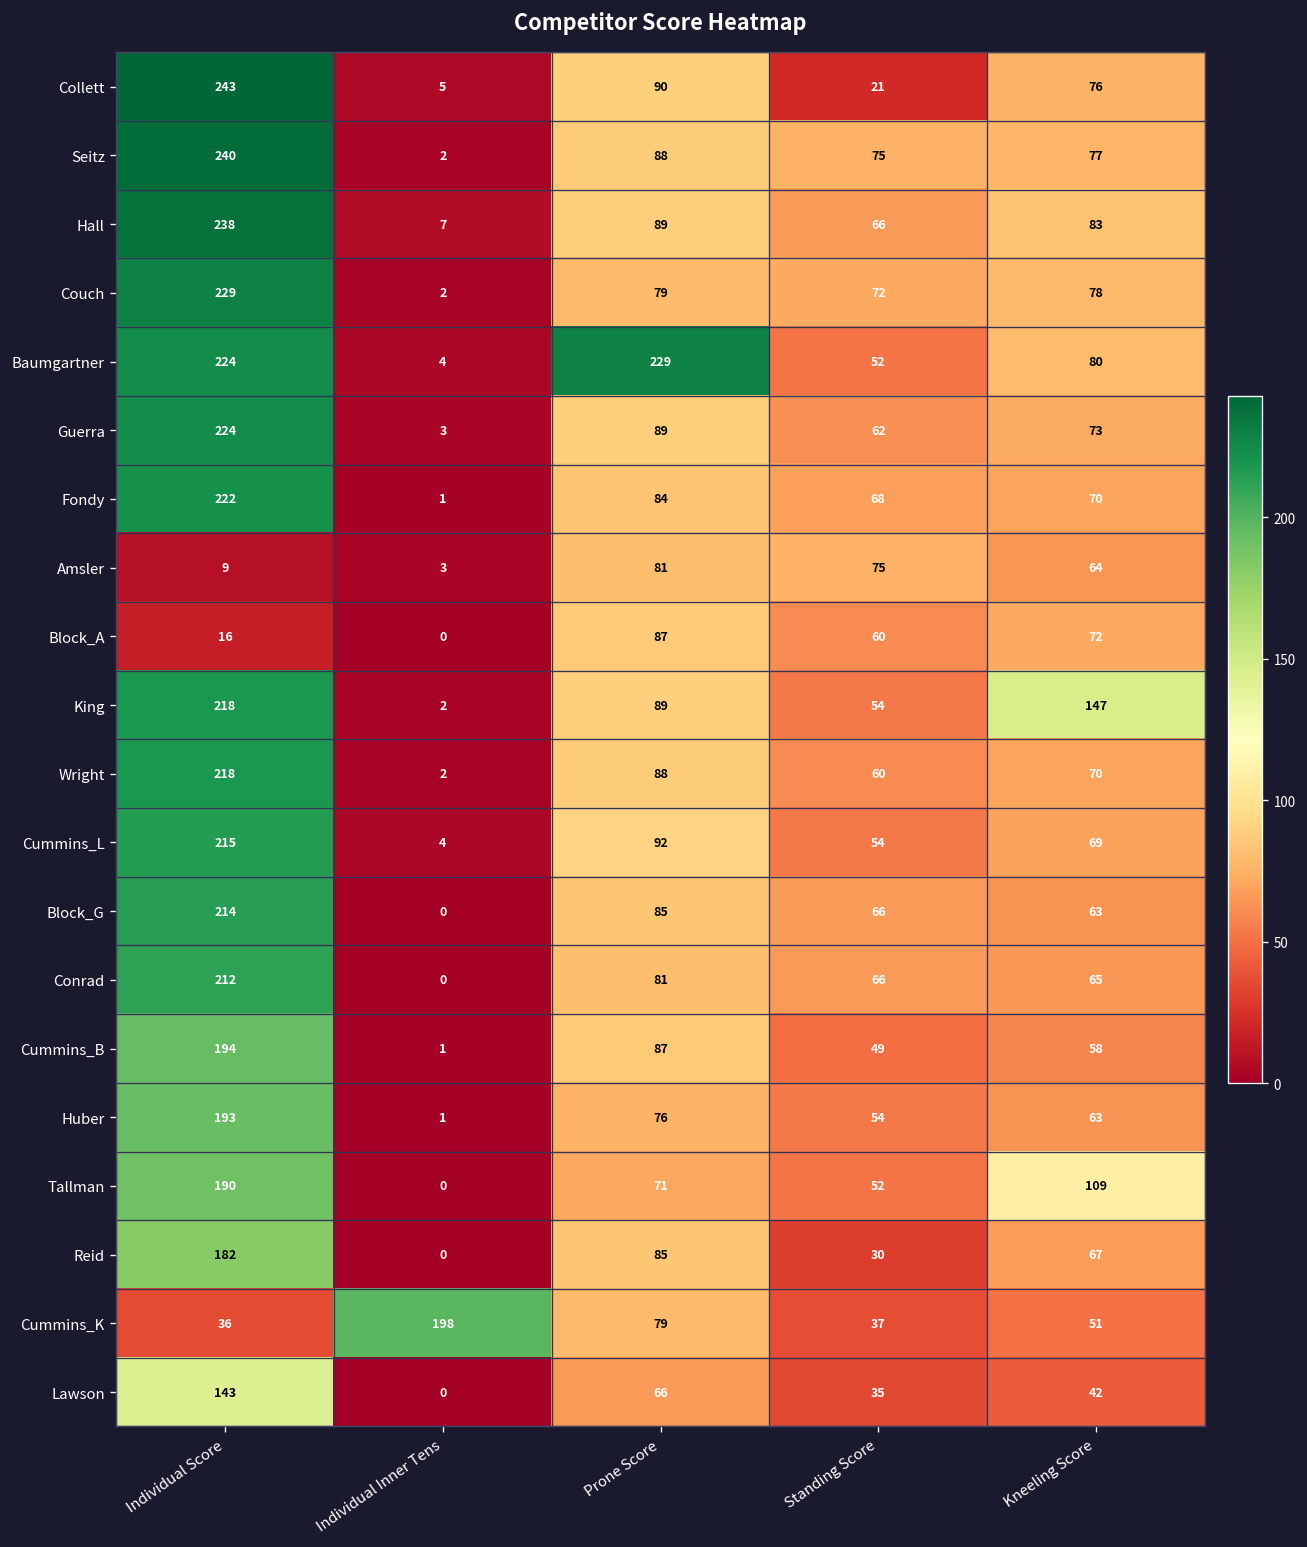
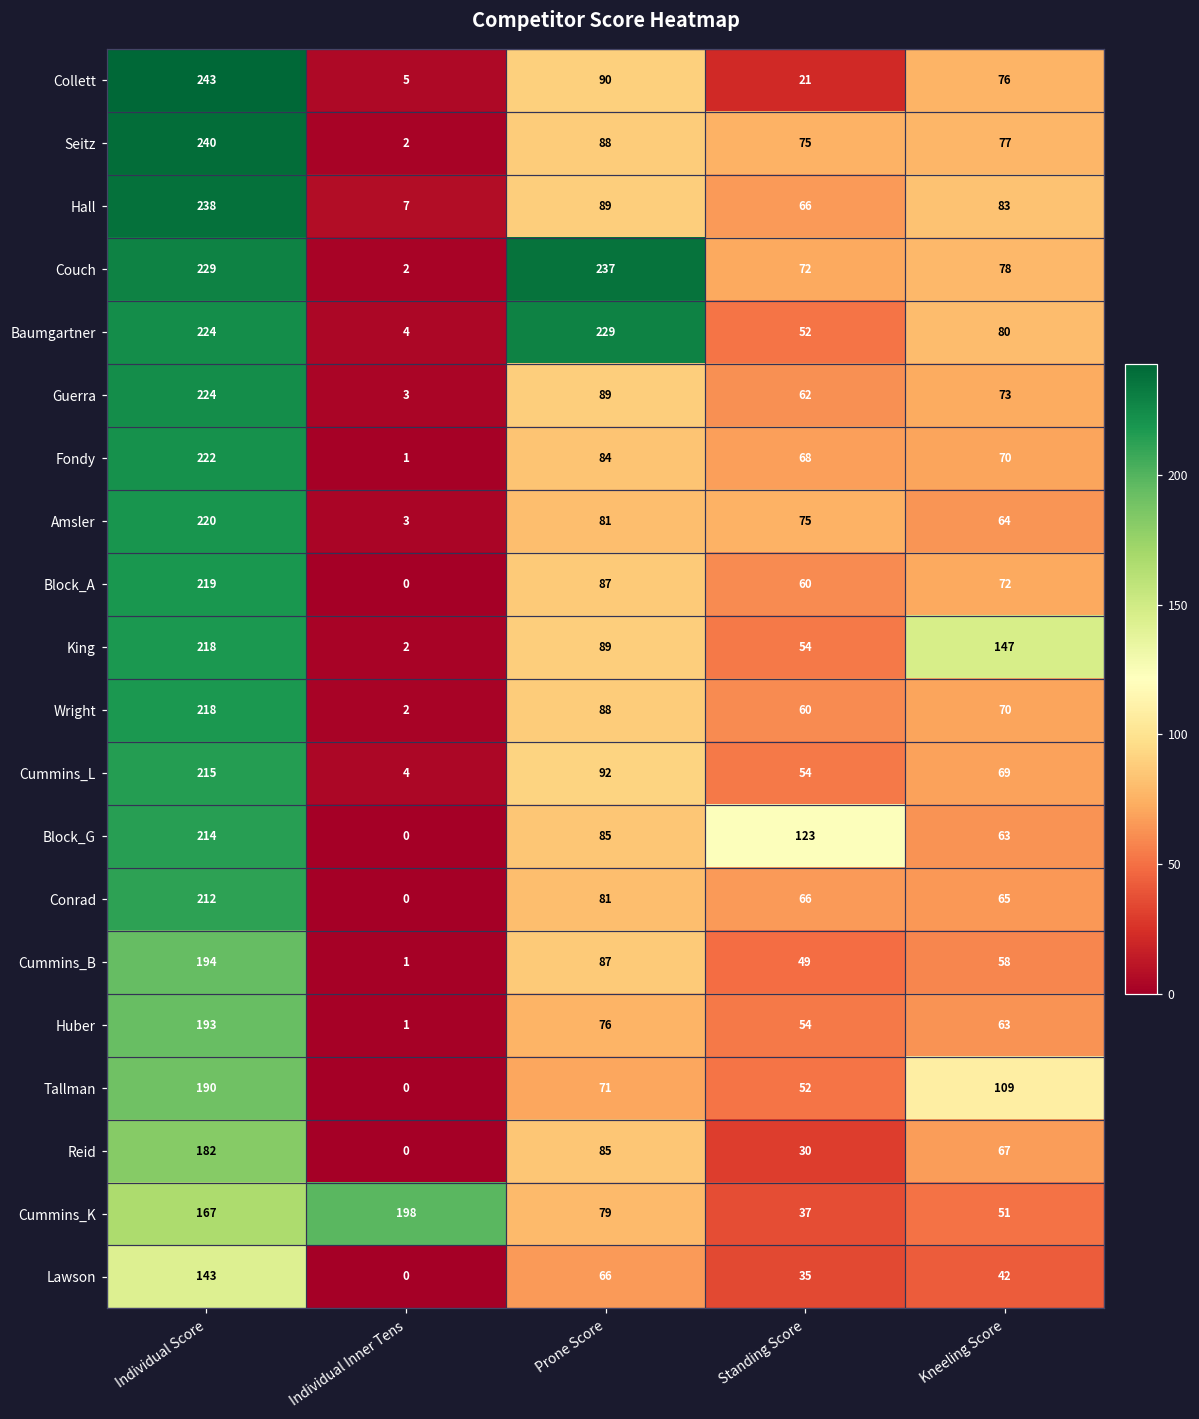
  {
    "Collett": {
      "Individual Score": 243,
      "Individual Inner Tens": 5,
      "Prone Score": 90,
      "Standing Score": 21,
      "Kneeling Score": 76
    },
    "Seitz": {
      "Individual Score": 240,
      "Individual Inner Tens": 2,
      "Prone Score": 88,
      "Standing Score": 75,
      "Kneeling Score": 77
    },
    "Hall": {
      "Individual Score": 238,
      "Individual Inner Tens": 7,
      "Prone Score": 89,
      "Standing Score": 66,
      "Kneeling Score": 83
    },
    "Couch": {
      "Individual Score": 229,
      "Individual Inner Tens": 2,
-     "Prone Score": 79,
+     "Prone Score": 237,
      "Standing Score": 72,
      "Kneeling Score": 78
    },
    "Baumgartner": {
      "Individual Score": 224,
      "Individual Inner Tens": 4,
      "Prone Score": 229,
      "Standing Score": 52,
      "Kneeling Score": 80
    },
    "Guerra": {
      "Individual Score": 224,
      "Individual Inner Tens": 3,
      "Prone Score": 89,
      "Standing Score": 62,
      "Kneeling Score": 73
    },
    "Fondy": {
      "Individual Score": 222,
      "Individual Inner Tens": 1,
      "Prone Score": 84,
      "Standing Score": 68,
      "Kneeling Score": 70
    },
    "Amsler": {
-     "Individual Score": 9,
+     "Individual Score": 220,
      "Individual Inner Tens": 3,
      "Prone Score": 81,
      "Standing Score": 75,
      "Kneeling Score": 64
    },
    "Block_A": {
-     "Individual Score": 16,
+     "Individual Score": 219,
      "Individual Inner Tens": 0,
      "Prone Score": 87,
      "Standing Score": 60,
      "Kneeling Score": 72
    },
    "King": {
      "Individual Score": 218,
      "Individual Inner Tens": 2,
      "Prone Score": 89,
      "Standing Score": 54,
      "Kneeling Score": 147
    },
    "Wright": {
      "Individual Score": 218,
      "Individual Inner Tens": 2,
      "Prone Score": 88,
      "Standing Score": 60,
      "Kneeling Score": 70
    },
    "Cummins_L": {
      "Individual Score": 215,
      "Individual Inner Tens": 4,
      "Prone Score": 92,
      "Standing Score": 54,
      "Kneeling Score": 69
    },
    "Block_G": {
      "Individual Score": 214,
      "Individual Inner Tens": 0,
      "Prone Score": 85,
-     "Standing Score": 66,
+     "Standing Score": 123,
      "Kneeling Score": 63
    },
    "Conrad": {
      "Individual Score": 212,
      "Individual Inner Tens": 0,
      "Prone Score": 81,
      "Standing Score": 66,
      "Kneeling Score": 65
    },
    "Cummins_B": {
      "Individual Score": 194,
      "Individual Inner Tens": 1,
      "Prone Score": 87,
      "Standing Score": 49,
      "Kneeling Score": 58
    },
    "Huber": {
      "Individual Score": 193,
      "Individual Inner Tens": 1,
      "Prone Score": 76,
      "Standing Score": 54,
      "Kneeling Score": 63
    },
    "Tallman": {
      "Individual Score": 190,
      "Individual Inner Tens": 0,
      "Prone Score": 71,
      "Standing Score": 52,
      "Kneeling Score": 109
    },
    "Reid": {
      "Individual Score": 182,
      "Individual Inner Tens": 0,
      "Prone Score": 85,
      "Standing Score": 30,
      "Kneeling Score": 67
    },
    "Cummins_K": {
-     "Individual Score": 36,
+     "Individual Score": 167,
      "Individual Inner Tens": 198,
      "Prone Score": 79,
      "Standing Score": 37,
      "Kneeling Score": 51
    },
    "Lawson": {
      "Individual Score": 143,
      "Individual Inner Tens": 0,
      "Prone Score": 66,
      "Standing Score": 35,
      "Kneeling Score": 42
    }
  }
